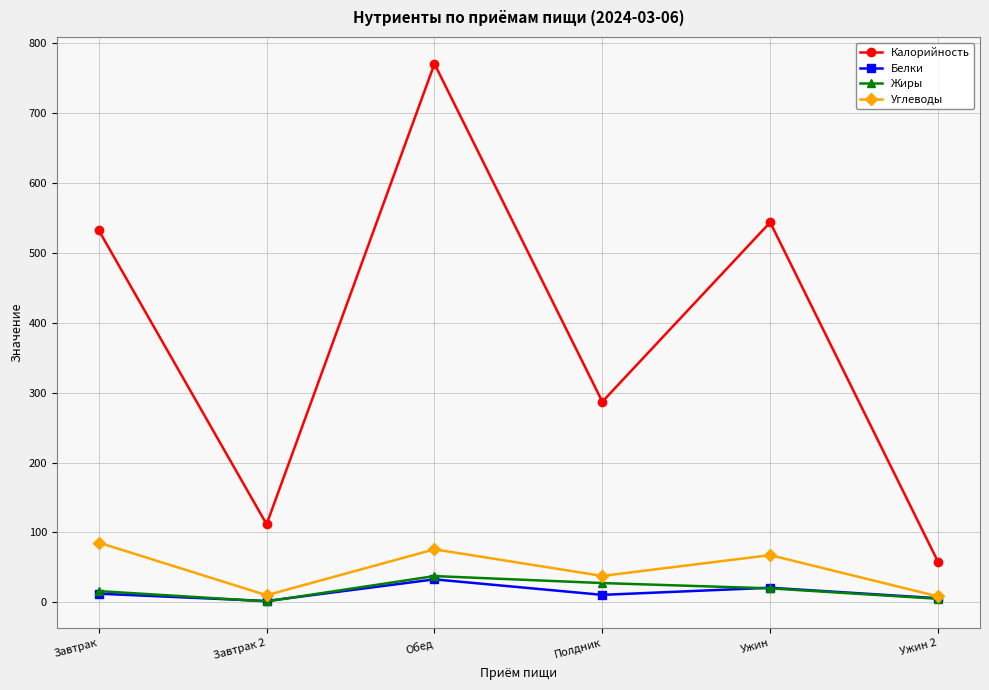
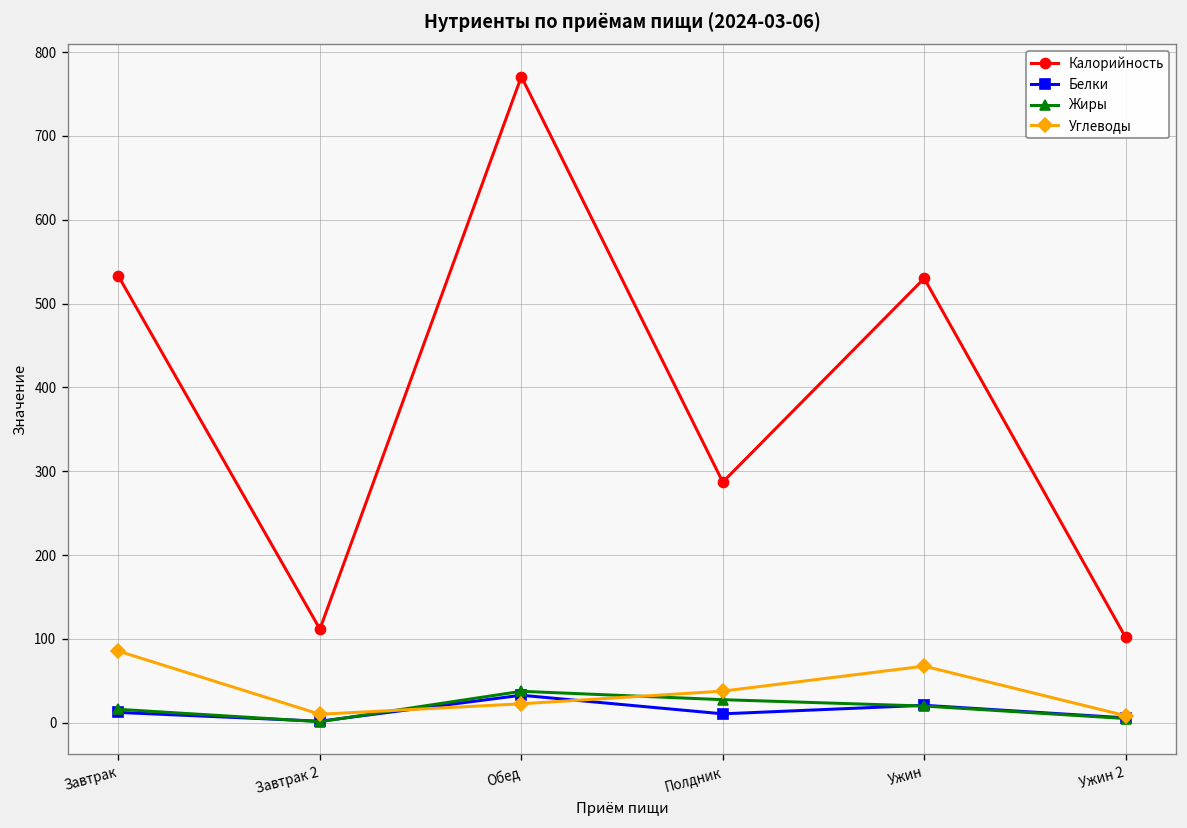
  {
    "Калорийность": {
      "Завтрак": 530,
      "Завтрак 2": 110,
      "Обед": 770,
      "Полдник": 290,
-     "Ужин": 540,
-     "Ужин 2": 60
+     "Ужин": 530,
+     "Ужин 2": 100
    },
    "Белки": {
      "Завтрак": 10,
      "Обед": 30,
      "Полдник": 10
    },
    "Жиры": {
      "Завтрак": 20,
      "Обед": 40,
      "Полдник": 30
    },
    "Углеводы": {
      "Завтрак": 90,
      "Завтрак 2": 10,
-     "Обед": 80,
+     "Обед": 20,
      "Полдник": 40,
      "Ужин": 70
    }
  }
